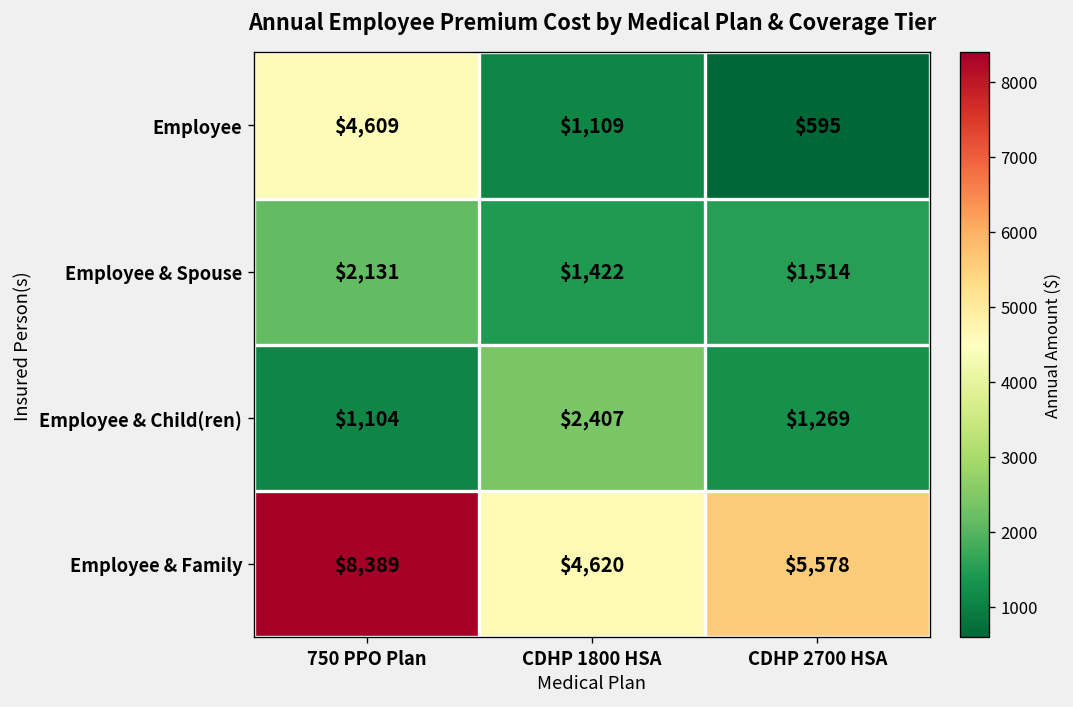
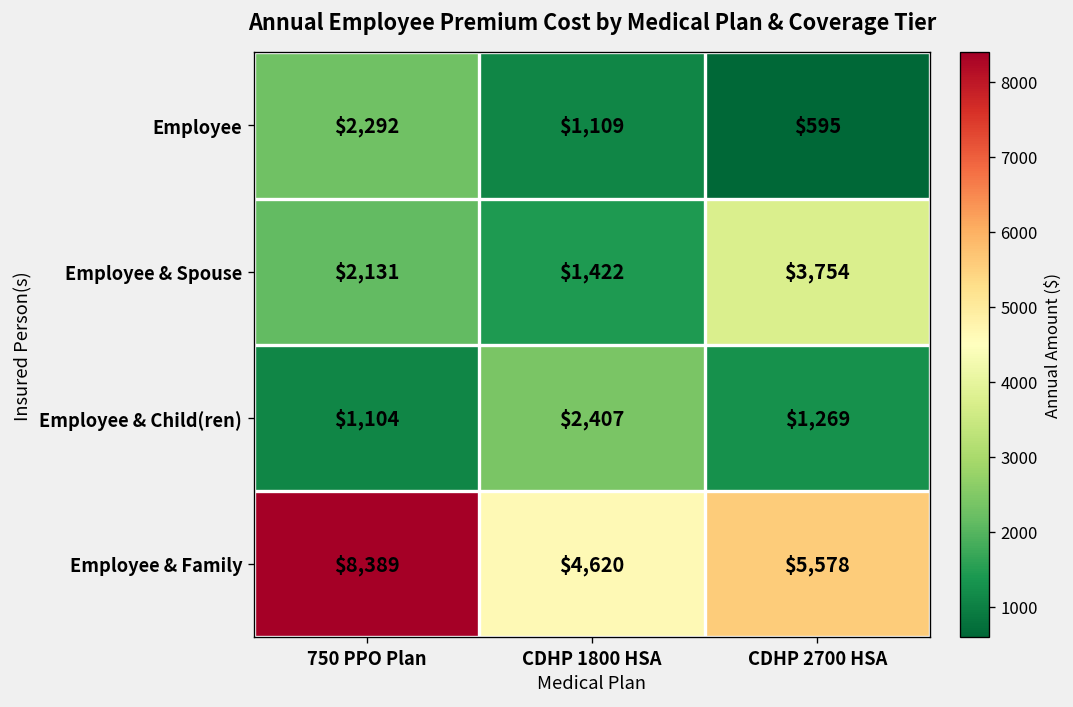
  {
    "Employee": {
-     "750 PPO Plan": "$4,609",
+     "750 PPO Plan": "$2,292",
      "CDHP 1800 HSA": "$1,109",
      "CDHP 2700 HSA": "$595"
    },
    "Employee & Spouse": {
      "750 PPO Plan": "$2,131",
      "CDHP 1800 HSA": "$1,422",
-     "CDHP 2700 HSA": "$1,514"
+     "CDHP 2700 HSA": "$3,754"
    },
    "Employee & Child(ren)": {
      "750 PPO Plan": "$1,104",
      "CDHP 1800 HSA": "$2,407",
      "CDHP 2700 HSA": "$1,269"
    },
    "Employee & Family": {
      "750 PPO Plan": "$8,389",
      "CDHP 1800 HSA": "$4,620",
      "CDHP 2700 HSA": "$5,578"
    }
  }
